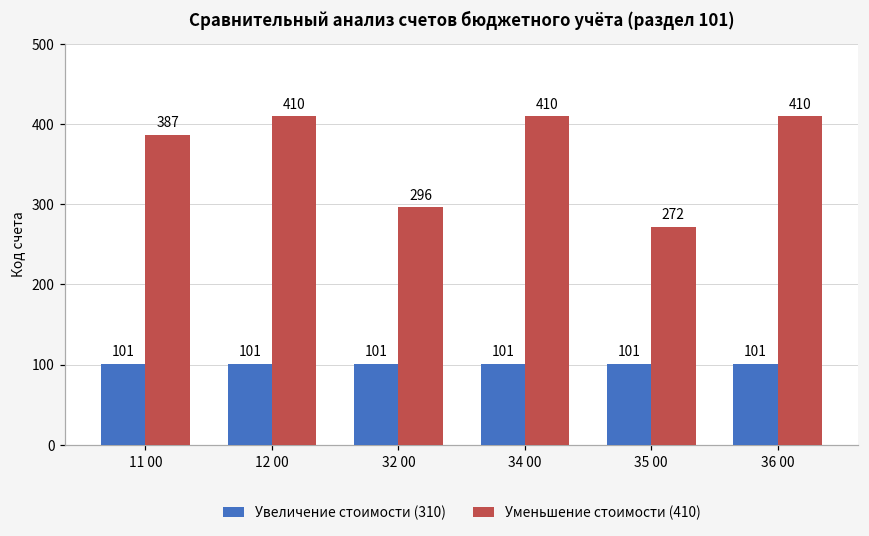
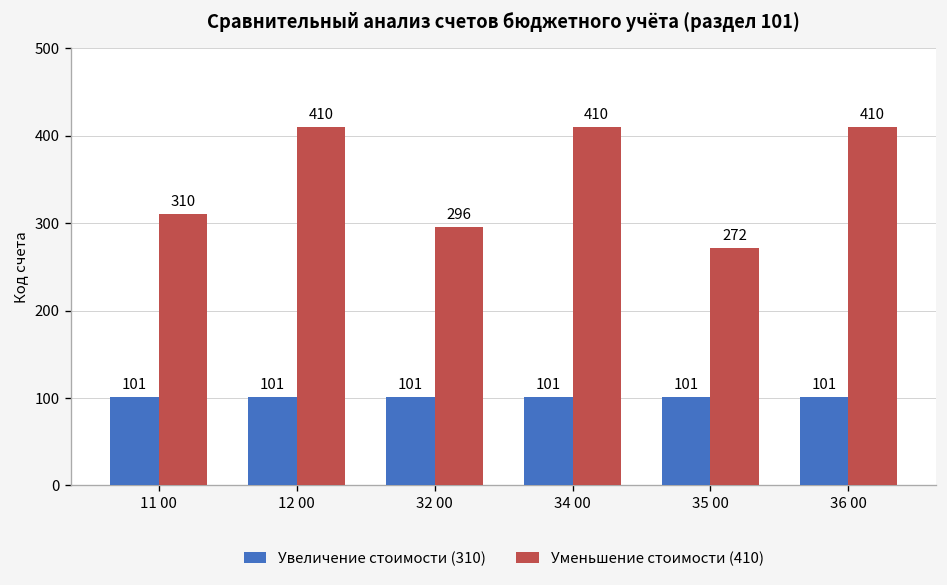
  {
    "Увеличение стоимости (310)": {
      "11 00": 101,
      "12 00": 101,
      "32 00": 101,
      "34 00": 101,
      "35 00": 101,
      "36 00": 101
    },
    "Уменьшение стоимости (410)": {
-     "11 00": 387,
+     "11 00": 310,
      "12 00": 410,
      "32 00": 296,
      "34 00": 410,
      "35 00": 272,
      "36 00": 410
    }
  }
